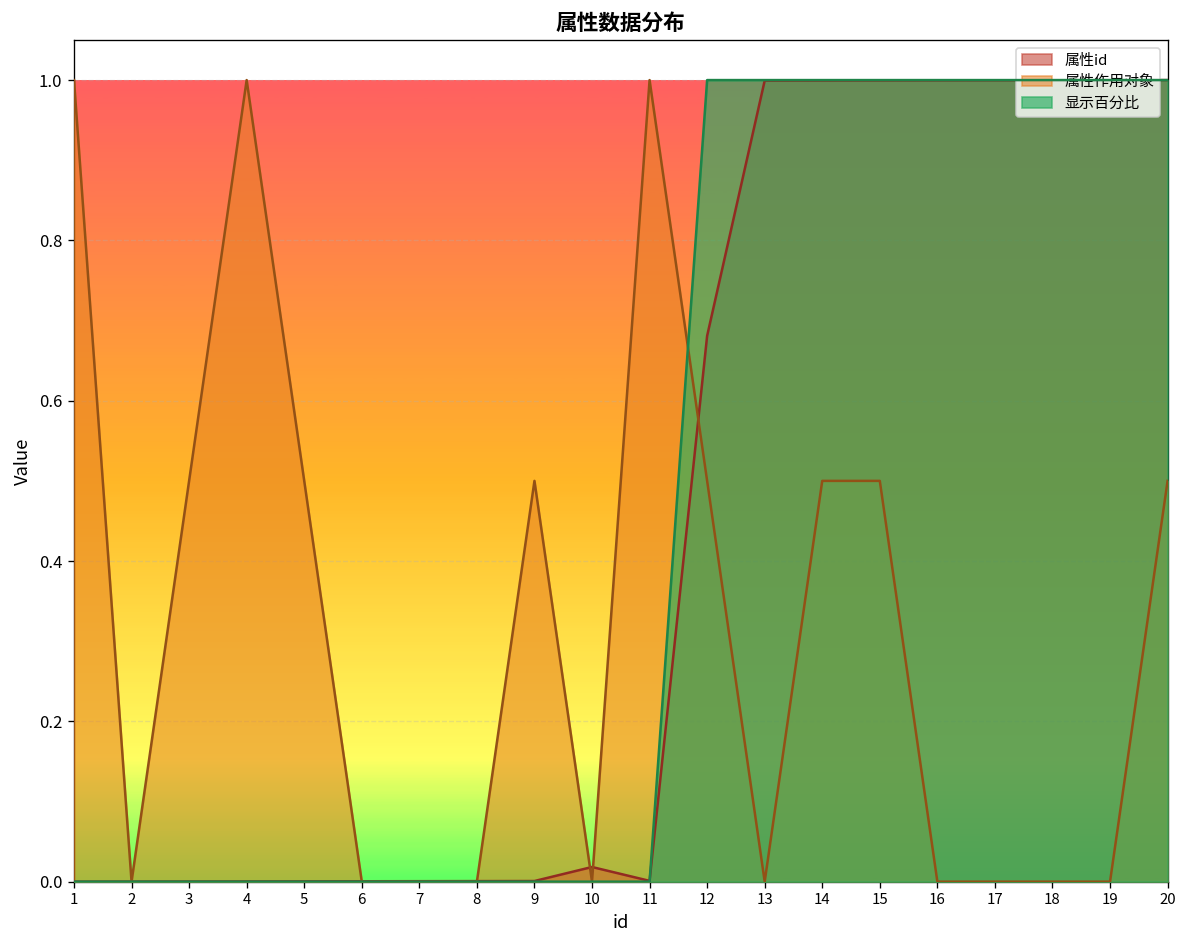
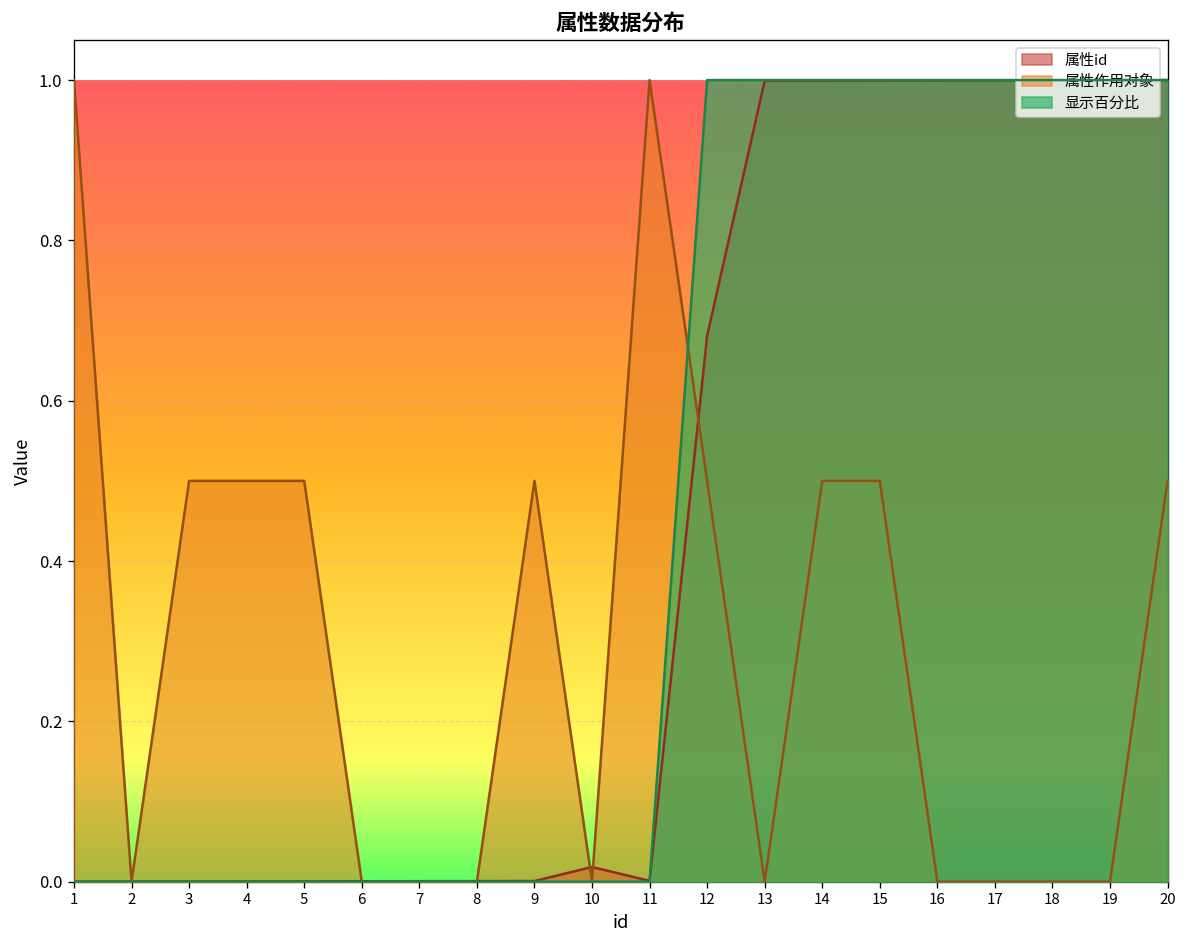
  {
    "属性id": {
      "10": 0.02,
      "12": 0.68
    },
    "属性作用对象": {
      "1": 1.00,
      "3": 0.50,
-     "4": 1.00,
+     "4": 0.50,
      "5": 0.50,
      "9": 0.50,
      "11": 1.00,
      "12": 0.50,
      "13": 0.00,
      "14": 0.50,
      "15": 0.50,
      "16": 0.00,
      "17": 0.00,
      "18": 0.00,
      "19": 0.00,
      "20": 0.50
    },
    "显示百分比": {
      "12": 1.00
    }
  }
